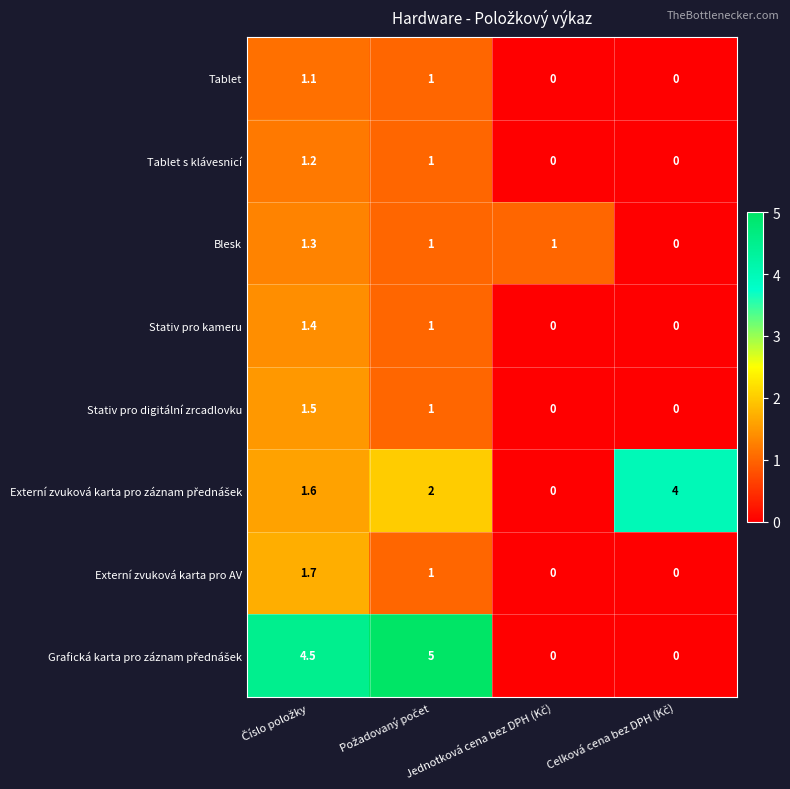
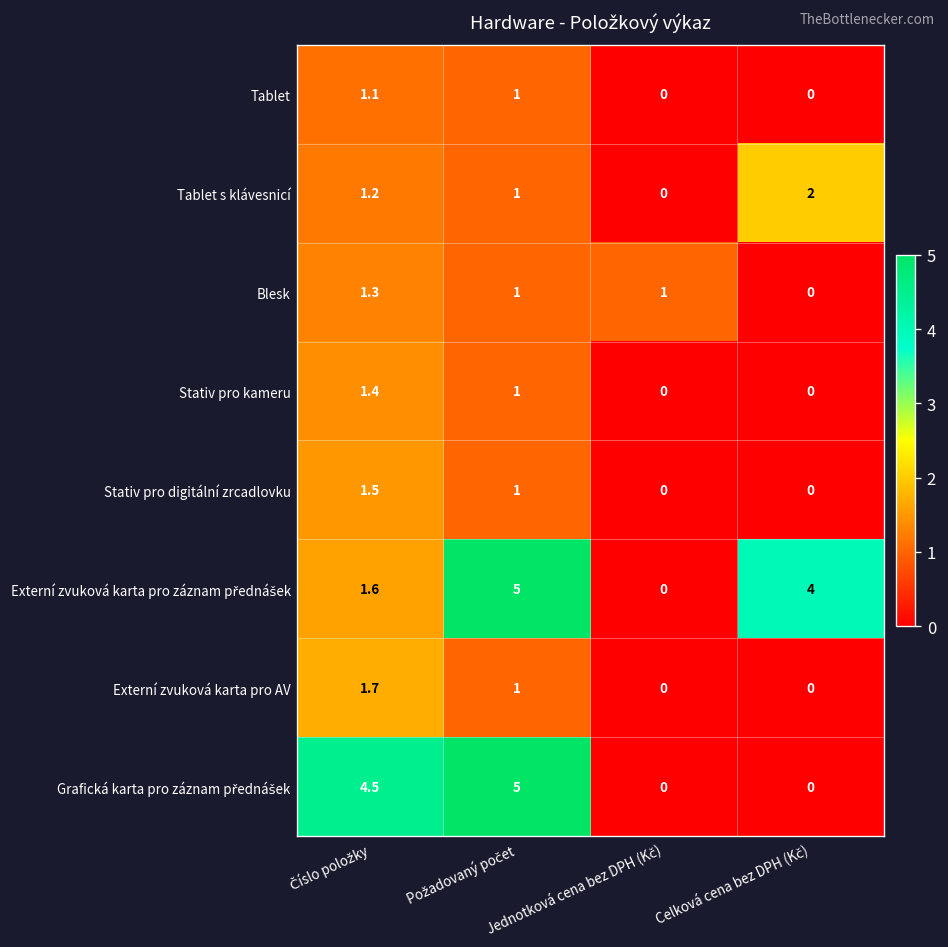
  {
    "Tablet": {
      "Číslo položky": 1.1,
      "Požadovaný počet": 1,
      "Jednotková cena bez DPH (Kč)": 0,
      "Celková cena bez DPH (Kč)": 0
    },
    "Tablet s klávesnicí": {
      "Číslo položky": 1.2,
      "Požadovaný počet": 1,
      "Jednotková cena bez DPH (Kč)": 0,
-     "Celková cena bez DPH (Kč)": 0
+     "Celková cena bez DPH (Kč)": 2
    },
    "Blesk": {
      "Číslo položky": 1.3,
      "Požadovaný počet": 1,
      "Jednotková cena bez DPH (Kč)": 1,
      "Celková cena bez DPH (Kč)": 0
    },
    "Stativ pro kameru": {
      "Číslo položky": 1.4,
      "Požadovaný počet": 1,
      "Jednotková cena bez DPH (Kč)": 0,
      "Celková cena bez DPH (Kč)": 0
    },
    "Stativ pro digitální zrcadlovku": {
      "Číslo položky": 1.5,
      "Požadovaný počet": 1,
      "Jednotková cena bez DPH (Kč)": 0,
      "Celková cena bez DPH (Kč)": 0
    },
    "Externí zvuková karta pro záznam přednášek": {
      "Číslo položky": 1.6,
-     "Požadovaný počet": 2,
+     "Požadovaný počet": 5,
      "Jednotková cena bez DPH (Kč)": 0,
      "Celková cena bez DPH (Kč)": 4
    },
    "Externí zvuková karta pro AV": {
      "Číslo položky": 1.7,
      "Požadovaný počet": 1,
      "Jednotková cena bez DPH (Kč)": 0,
      "Celková cena bez DPH (Kč)": 0
    },
    "Grafická karta pro záznam přednášek": {
      "Číslo položky": 4.5,
      "Požadovaný počet": 5,
      "Jednotková cena bez DPH (Kč)": 0,
      "Celková cena bez DPH (Kč)": 0
    }
  }
